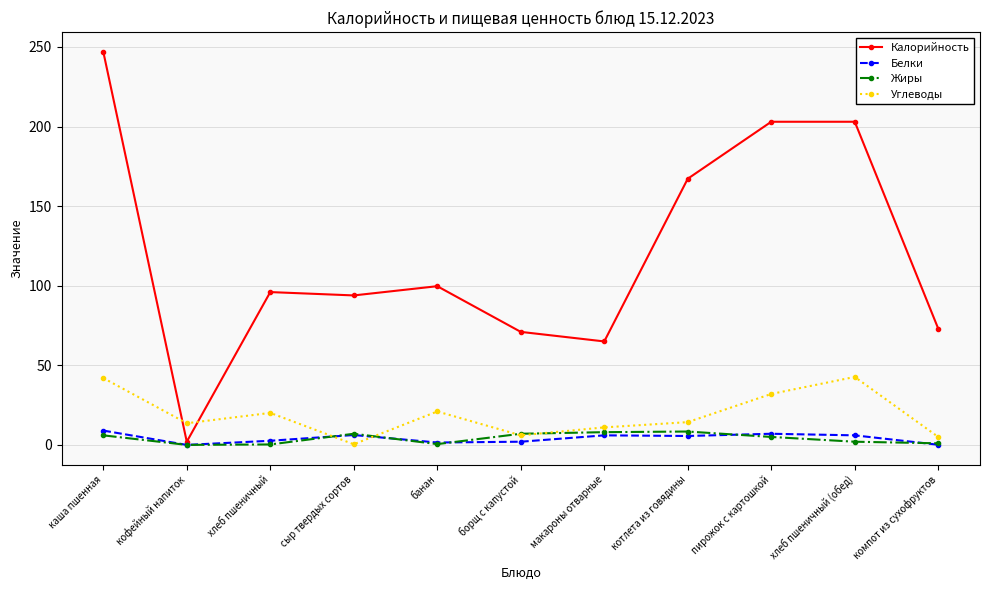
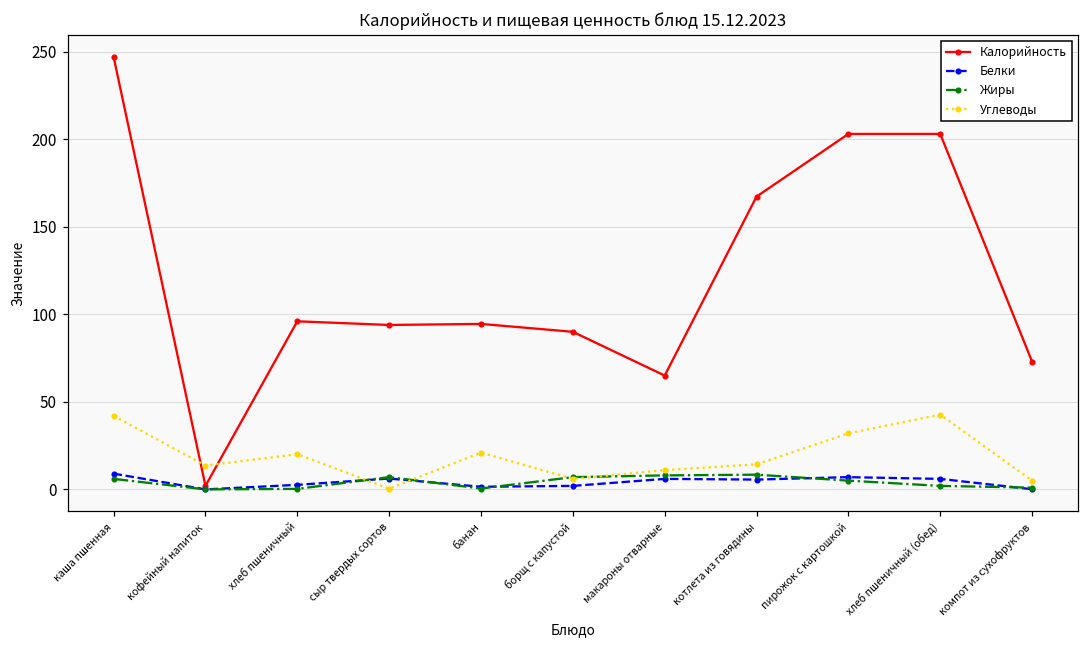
  {
    "Калорийность": {
      "каша пшенная": 247,
      "кофейный напиток": 2,
      "хлеб пшеничный": 96,
      "сыр твердых сортов": 94,
-     "банан": 100,
-     "борщ с капустой": 71,
+     "банан": 95,
+     "борщ с капустой": 90,
      "макароны отварные": 65,
      "котлета из говядины": 167,
      "пирожок с картошкой": 203,
      "хлеб пшеничный (обед)": 203,
      "компот из сухофруктов": 73
    },
    "Белки": {
      "каша пшенная": 9,
      "хлеб пшеничный": 3,
      "борщ с капустой": 2,
      "макароны отварные": 6,
      "котлета из говядины": 6,
      "пирожок с картошкой": 7,
      "хлеб пшеничный (обед)": 6
    },
    "Жиры": {
      "каша пшенная": 6,
      "хлеб пшеничный": 0,
      "макароны отварные": 8,
      "котлета из говядины": 8,
      "пирожок с картошкой": 5,
      "хлеб пшеничный (обед)": 2
    },
    "Углеводы": {
      "каша пшенная": 42,
      "кофейный напиток": 14,
      "хлеб пшеничный": 20,
      "сыр твердых сортов": 0,
      "банан": 21,
      "макароны отварные": 11,
      "котлета из говядины": 14,
      "пирожок с картошкой": 32,
      "хлеб пшеничный (обед)": 43,
      "компот из сухофруктов": 5
    }
  }
